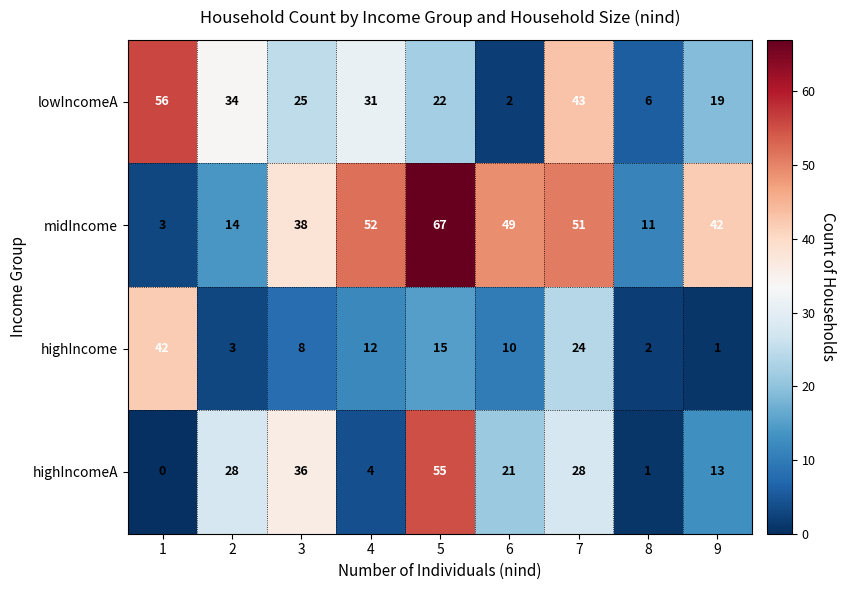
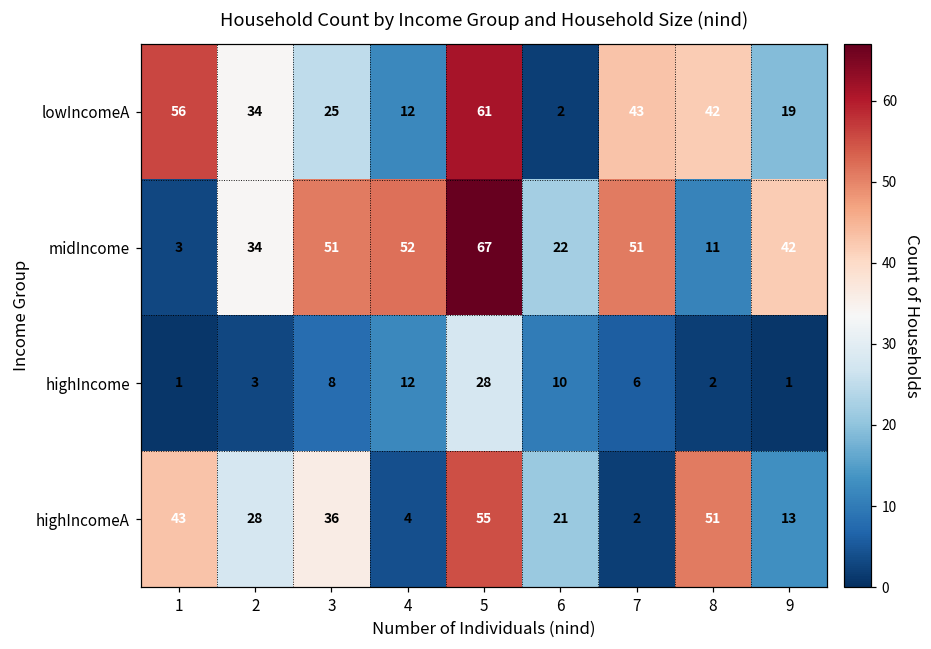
  {
    "lowIncomeA": {
      "1": 56,
      "2": 34,
      "3": 25,
-     "4": 31,
-     "5": 22,
+     "4": 12,
+     "5": 61,
      "6": 2,
      "7": 43,
-     "8": 6,
+     "8": 42,
      "9": 19
    },
    "midIncome": {
      "1": 3,
-     "2": 14,
-     "3": 38,
+     "2": 34,
+     "3": 51,
      "4": 52,
      "5": 67,
-     "6": 49,
+     "6": 22,
      "7": 51,
      "8": 11,
      "9": 42
    },
    "highIncome": {
-     "1": 42,
+     "1": 1,
      "2": 3,
      "3": 8,
      "4": 12,
-     "5": 15,
+     "5": 28,
      "6": 10,
-     "7": 24,
+     "7": 6,
      "8": 2,
      "9": 1
    },
    "highIncomeA": {
-     "1": 0,
+     "1": 43,
      "2": 28,
      "3": 36,
      "4": 4,
      "5": 55,
      "6": 21,
-     "7": 28,
-     "8": 1,
+     "7": 2,
+     "8": 51,
      "9": 13
    }
  }
